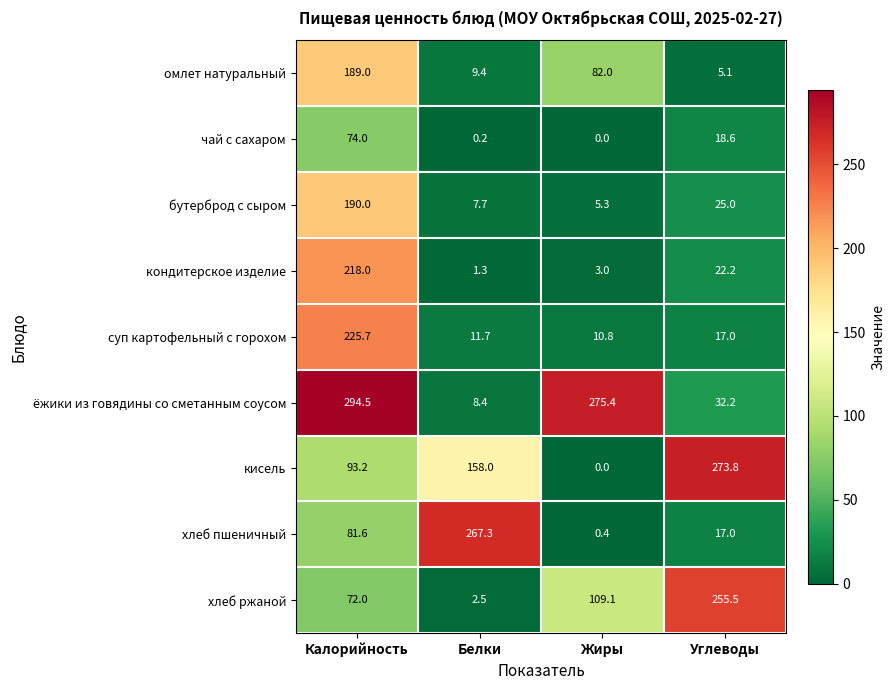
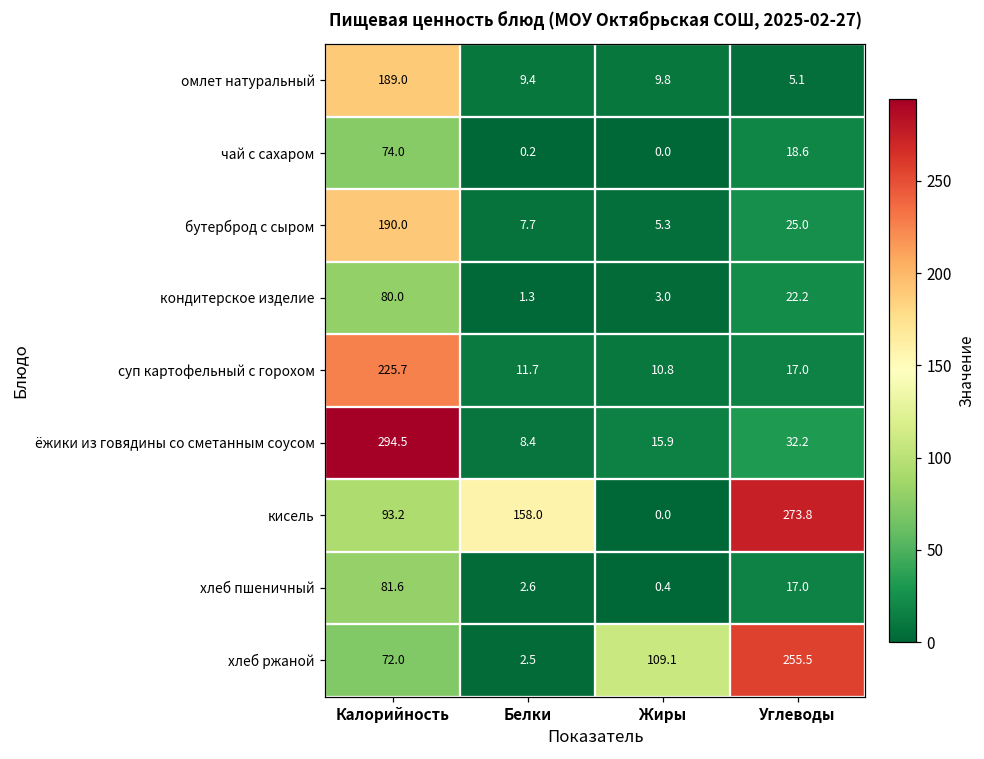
  {
    "омлет натуральный": {
      "Калорийность": 189.0,
      "Белки": 9.4,
-     "Жиры": 82.0,
+     "Жиры": 9.8,
      "Углеводы": 5.1
    },
    "чай с сахаром": {
      "Калорийность": 74.0,
      "Белки": 0.2,
      "Жиры": 0.0,
      "Углеводы": 18.6
    },
    "бутерброд с сыром": {
      "Калорийность": 190.0,
      "Белки": 7.7,
      "Жиры": 5.3,
      "Углеводы": 25.0
    },
    "кондитерское изделие": {
-     "Калорийность": 218.0,
+     "Калорийность": 80.0,
      "Белки": 1.3,
      "Жиры": 3.0,
      "Углеводы": 22.2
    },
    "суп картофельный с горохом": {
      "Калорийность": 225.7,
      "Белки": 11.7,
      "Жиры": 10.8,
      "Углеводы": 17.0
    },
    "ёжики из говядины со сметанным соусом": {
      "Калорийность": 294.5,
      "Белки": 8.4,
-     "Жиры": 275.4,
+     "Жиры": 15.9,
      "Углеводы": 32.2
    },
    "кисель": {
      "Калорийность": 93.2,
      "Белки": 158.0,
      "Жиры": 0.0,
      "Углеводы": 273.8
    },
    "хлеб пшеничный": {
      "Калорийность": 81.6,
-     "Белки": 267.3,
+     "Белки": 2.6,
      "Жиры": 0.4,
      "Углеводы": 17.0
    },
    "хлеб ржаной": {
      "Калорийность": 72.0,
      "Белки": 2.5,
      "Жиры": 109.1,
      "Углеводы": 255.5
    }
  }
